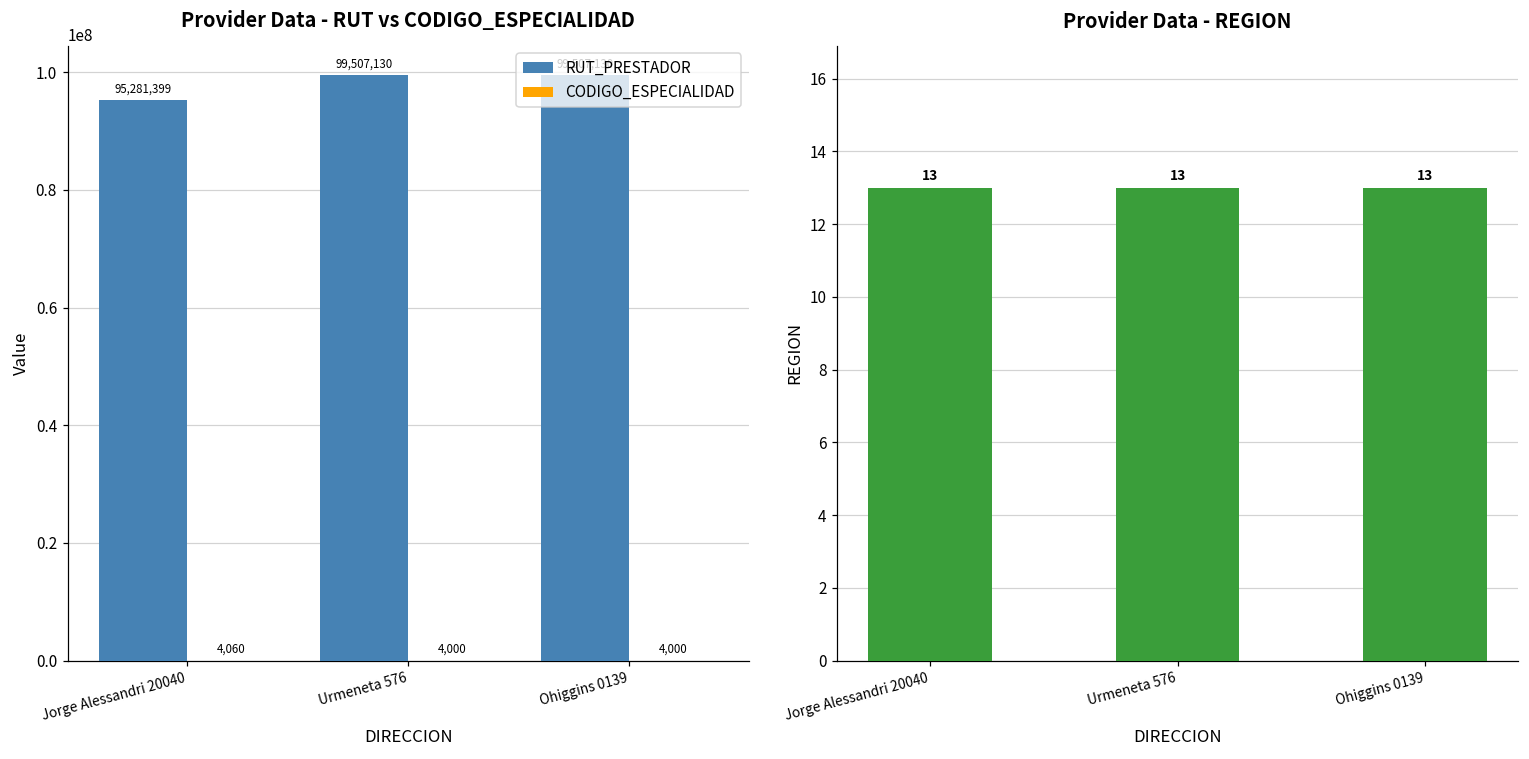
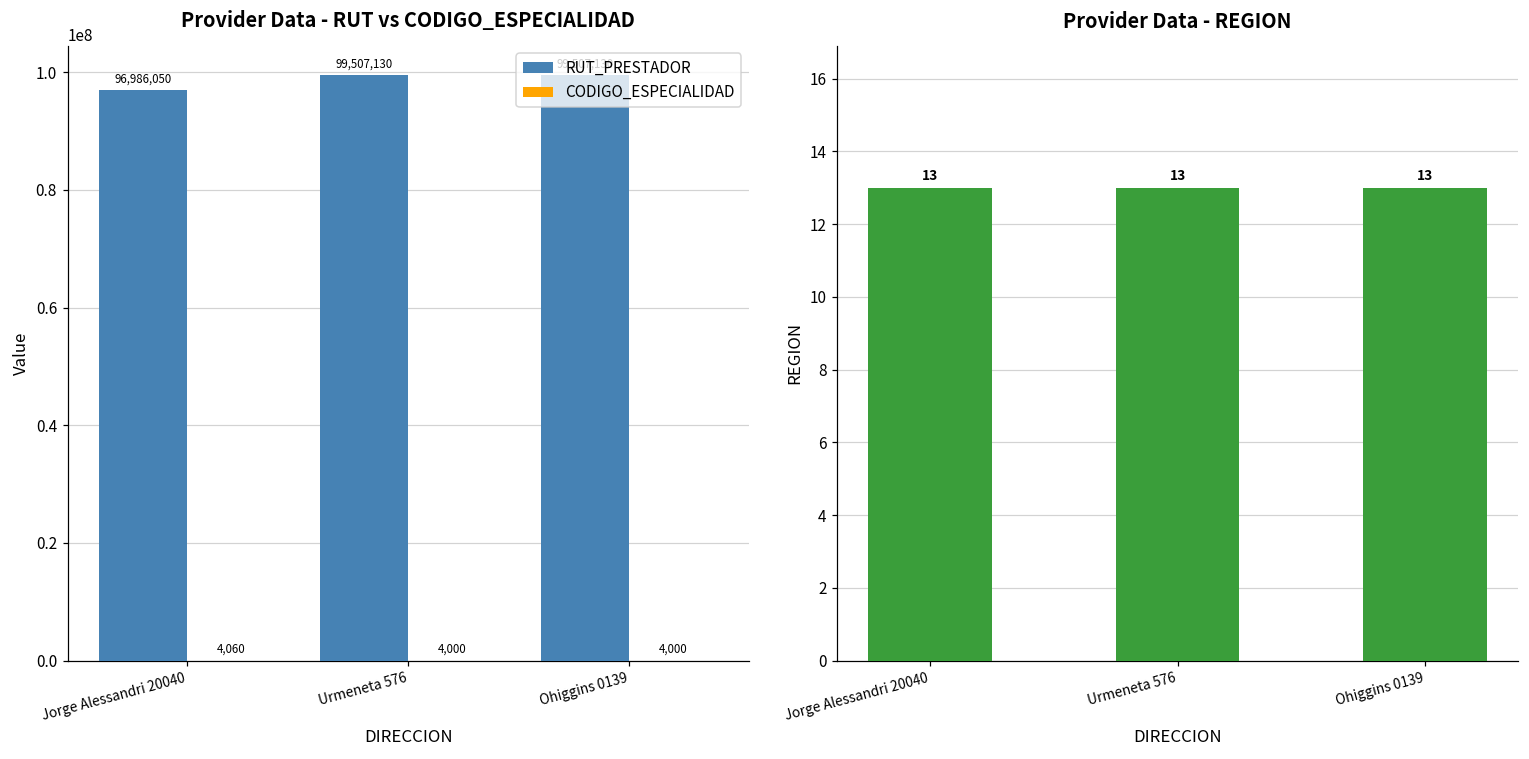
  {
    "Provider Data - RUT vs CODIGO_ESPECIALIDAD": {
      "RUT_PRESTADOR": {
-       "Jorge Alessandri 20040": "95,281,399",
+       "Jorge Alessandri 20040": "96,986,050",
        "Urmeneta 576": "99,507,130"
      },
      "CODIGO_ESPECIALIDAD": {
        "Jorge Alessandri 20040": "4,060",
        "Urmeneta 576": "4,000",
        "Ohiggins 0139": "4,000"
      }
    },
    "Provider Data - REGION": {
      "Jorge Alessandri 20040": "13",
      "Urmeneta 576": "13",
      "Ohiggins 0139": "13"
    }
  }
